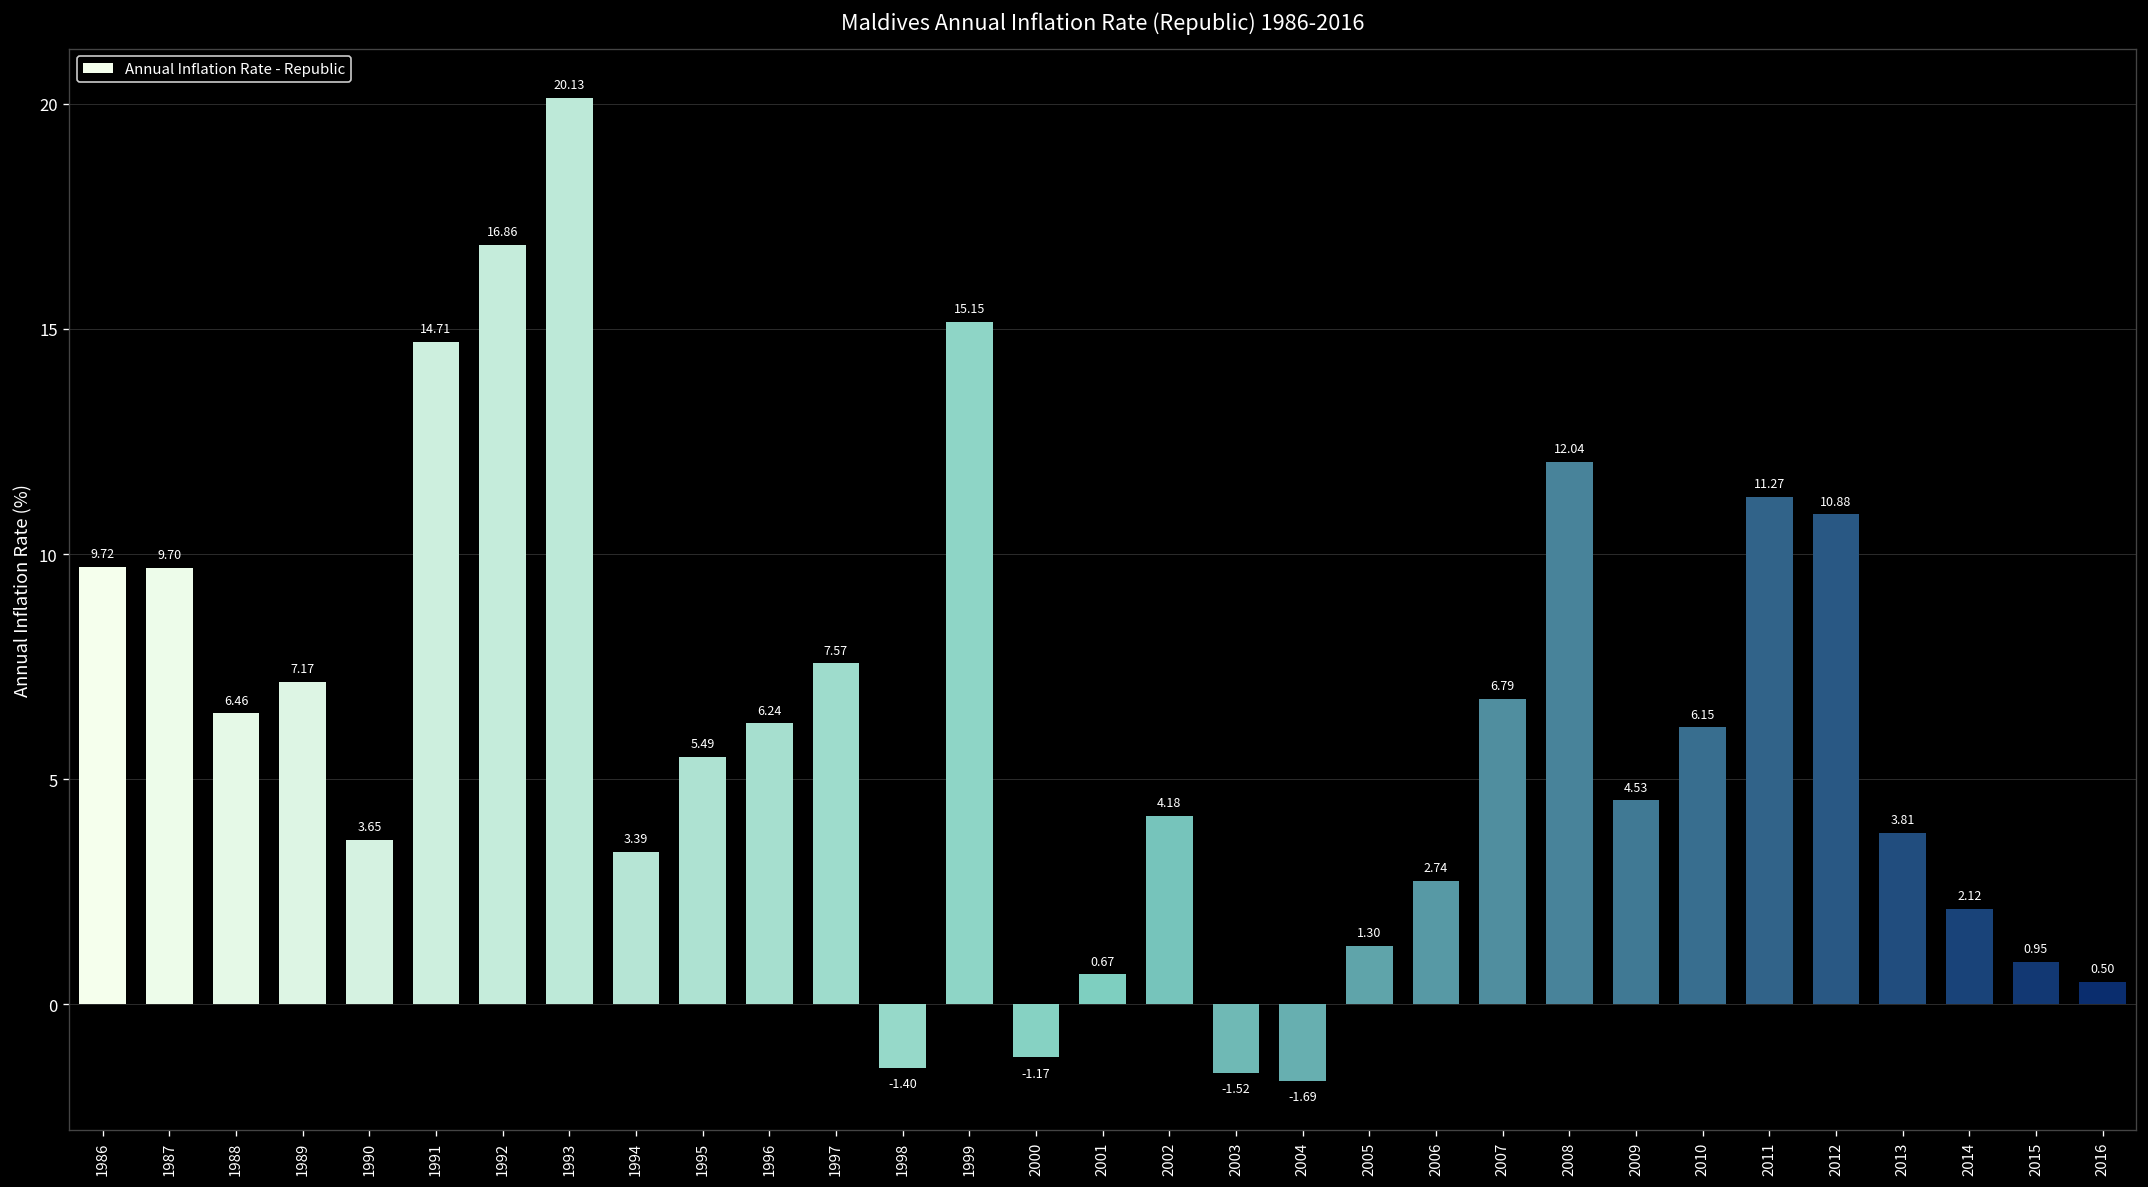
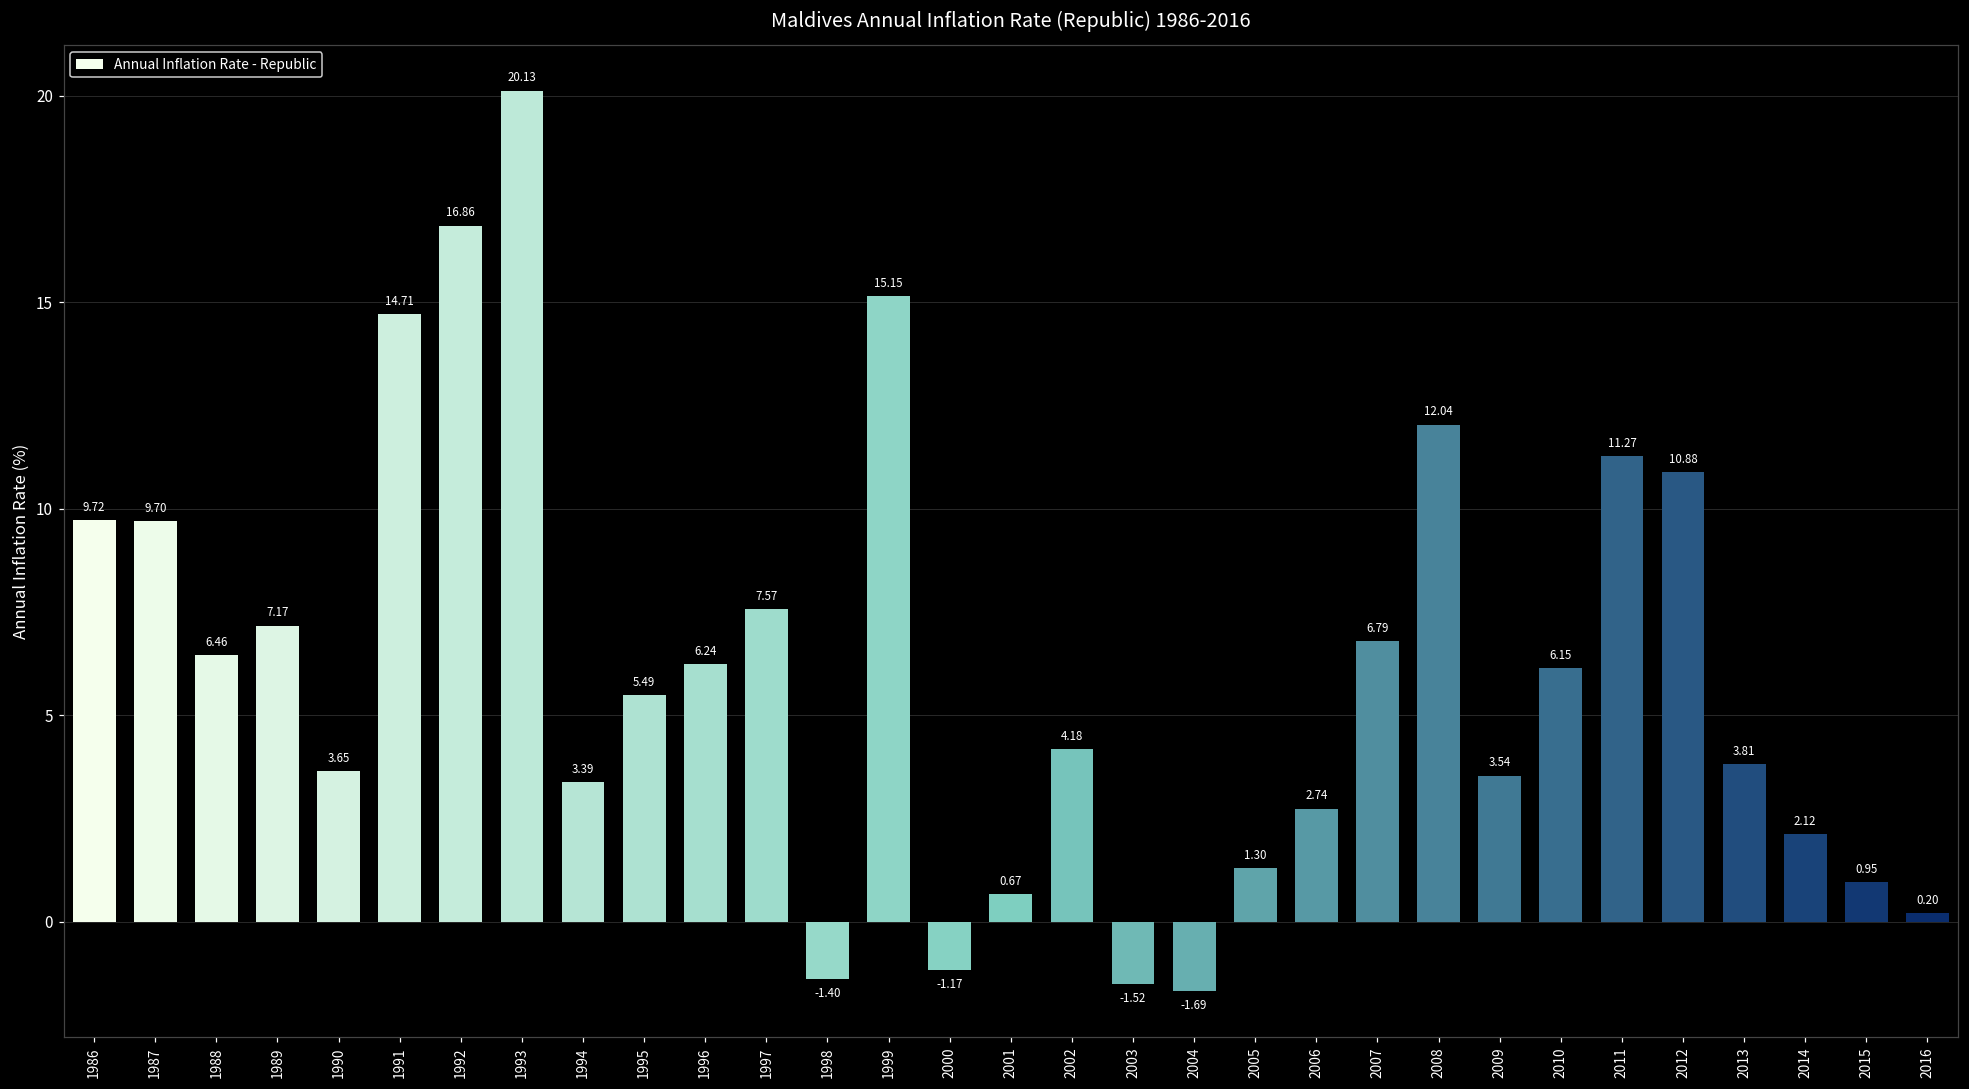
  {
    "1986": 9.72,
    "1987": 9.70,
    "1988": 6.46,
    "1989": 7.17,
    "1990": 3.65,
    "1991": 14.71,
    "1992": 16.86,
    "1993": 20.13,
    "1994": 3.39,
    "1995": 5.49,
    "1996": 6.24,
    "1997": 7.57,
    "1998": -1.40,
    "1999": 15.15,
    "2000": -1.17,
    "2001": 0.67,
    "2002": 4.18,
    "2003": -1.52,
    "2004": -1.69,
    "2005": 1.30,
    "2006": 2.74,
    "2007": 6.79,
    "2008": 12.04,
-   "2009": 4.53,
+   "2009": 3.54,
    "2010": 6.15,
    "2011": 11.27,
    "2012": 10.88,
    "2013": 3.81,
    "2014": 2.12,
    "2015": 0.95,
-   "2016": 0.50
+   "2016": 0.20
  }
